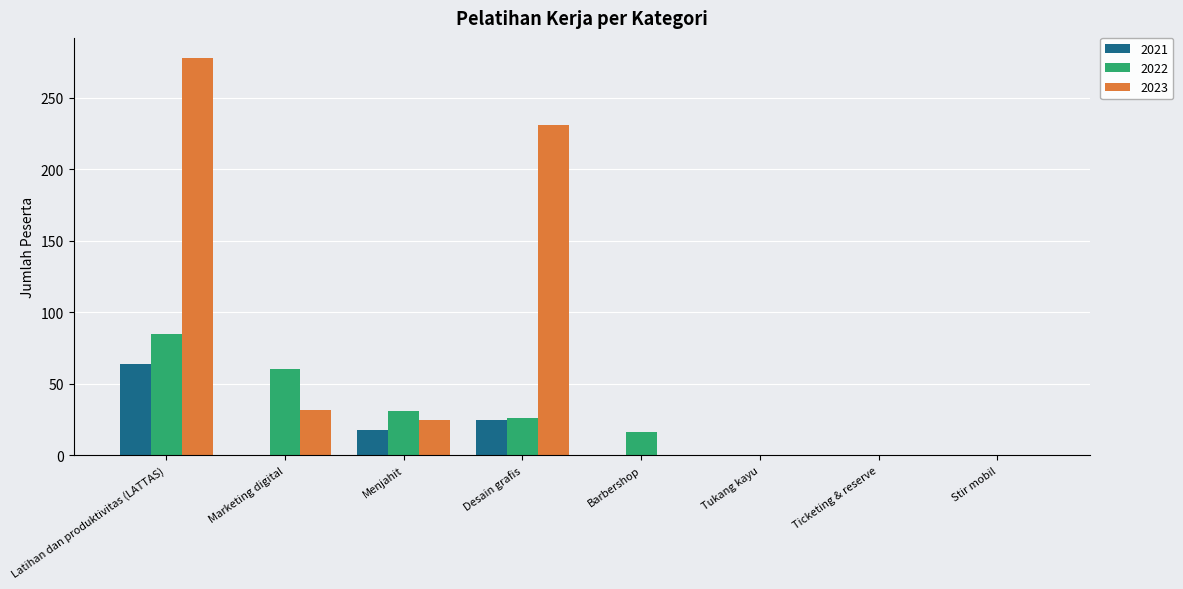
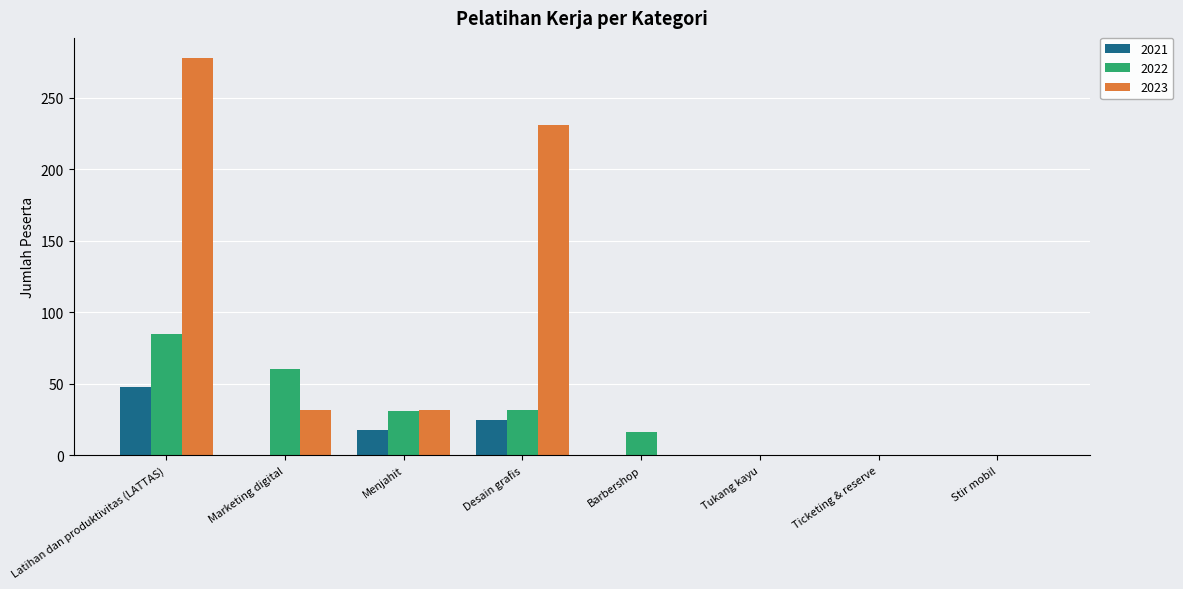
  {
    "2021": {
-     "Latihan dan produktivitas (LATTAS)": 64,
+     "Latihan dan produktivitas (LATTAS)": 48,
      "Marketing digital": 0,
      "Menjahit": 18,
      "Desain grafis": 25,
      "Barbershop": 0,
      "Tukang kayu": 0,
      "Ticketing & reserve": 0,
      "Stir mobil": 0
    },
    "2022": {
      "Latihan dan produktivitas (LATTAS)": 85,
      "Marketing digital": 60,
      "Menjahit": 31,
-     "Desain grafis": 26,
+     "Desain grafis": 32,
      "Barbershop": 16,
      "Tukang kayu": 0,
      "Ticketing & reserve": 0,
      "Stir mobil": 0
    },
    "2023": {
      "Latihan dan produktivitas (LATTAS)": 278,
      "Marketing digital": 32,
-     "Menjahit": 25,
+     "Menjahit": 32,
      "Desain grafis": 231,
      "Barbershop": 0,
      "Tukang kayu": 0,
      "Ticketing & reserve": 0,
      "Stir mobil": 0
    }
  }
